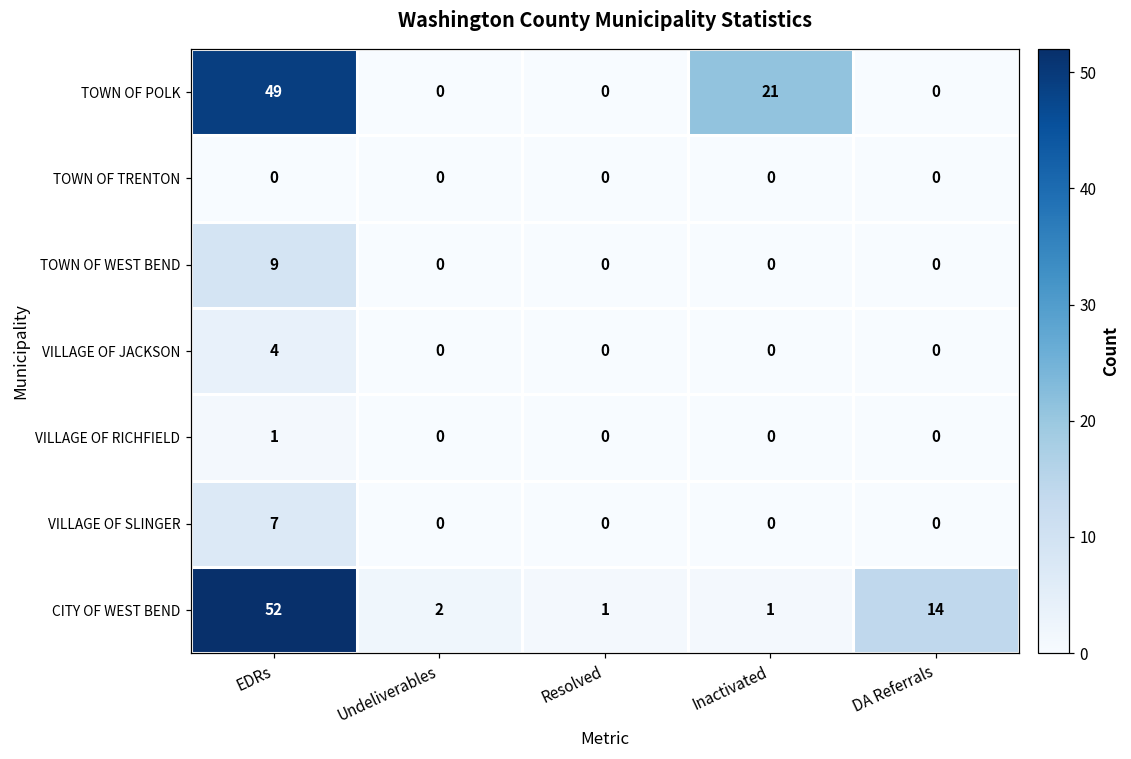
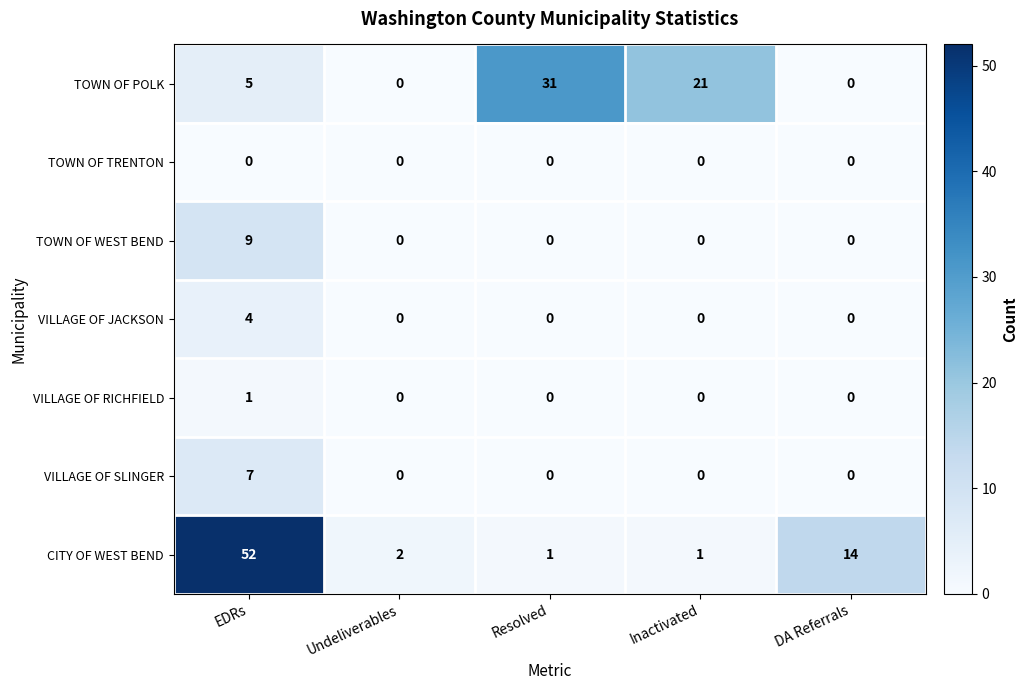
  {
    "TOWN OF POLK": {
-     "EDRs": 49,
+     "EDRs": 5,
      "Undeliverables": 0,
-     "Resolved": 0,
+     "Resolved": 31,
      "Inactivated": 21,
      "DA Referrals": 0
    },
    "TOWN OF TRENTON": {
      "EDRs": 0,
      "Undeliverables": 0,
      "Resolved": 0,
      "Inactivated": 0,
      "DA Referrals": 0
    },
    "TOWN OF WEST BEND": {
      "EDRs": 9,
      "Undeliverables": 0,
      "Resolved": 0,
      "Inactivated": 0,
      "DA Referrals": 0
    },
    "VILLAGE OF JACKSON": {
      "EDRs": 4,
      "Undeliverables": 0,
      "Resolved": 0,
      "Inactivated": 0,
      "DA Referrals": 0
    },
    "VILLAGE OF RICHFIELD": {
      "EDRs": 1,
      "Undeliverables": 0,
      "Resolved": 0,
      "Inactivated": 0,
      "DA Referrals": 0
    },
    "VILLAGE OF SLINGER": {
      "EDRs": 7,
      "Undeliverables": 0,
      "Resolved": 0,
      "Inactivated": 0,
      "DA Referrals": 0
    },
    "CITY OF WEST BEND": {
      "EDRs": 52,
      "Undeliverables": 2,
      "Resolved": 1,
      "Inactivated": 1,
      "DA Referrals": 14
    }
  }
